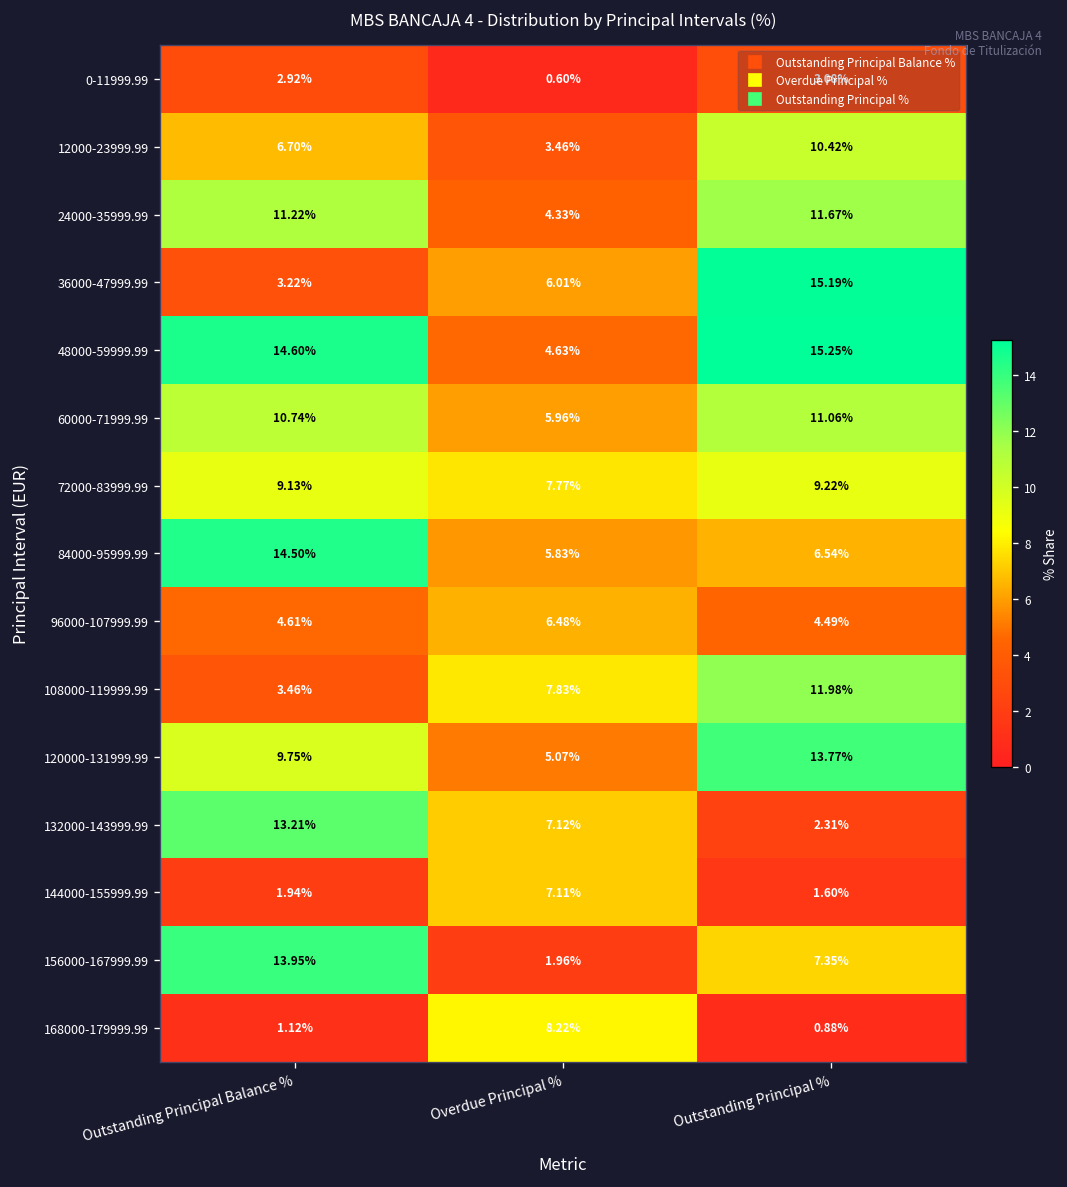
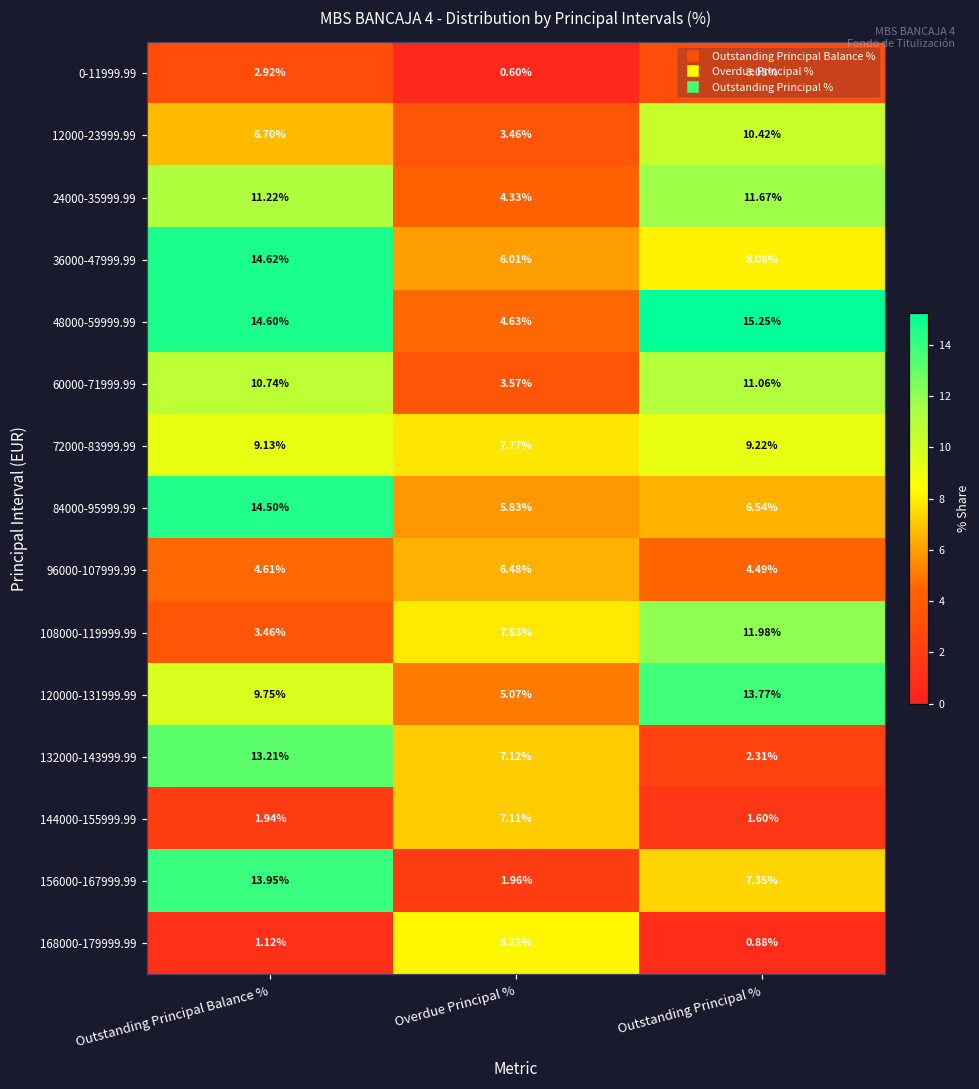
  {
    "0-11999.99": {
      "Outstanding Principal Balance %": "2.92%",
      "Overdue Principal %": "0.60%"
    },
    "12000-23999.99": {
      "Outstanding Principal Balance %": "6.70%",
      "Overdue Principal %": "3.46%",
      "Outstanding Principal %": "10.42%"
    },
    "24000-35999.99": {
      "Outstanding Principal Balance %": "11.22%",
      "Overdue Principal %": "4.33%",
      "Outstanding Principal %": "11.67%"
    },
    "36000-47999.99": {
-     "Outstanding Principal Balance %": "3.22%",
+     "Outstanding Principal Balance %": "14.62%",
      "Overdue Principal %": "6.01%",
-     "Outstanding Principal %": "15.19%"
+     "Outstanding Principal %": "8.08%"
    },
    "48000-59999.99": {
      "Outstanding Principal Balance %": "14.60%",
      "Overdue Principal %": "4.63%",
      "Outstanding Principal %": "15.25%"
    },
    "60000-71999.99": {
      "Outstanding Principal Balance %": "10.74%",
-     "Overdue Principal %": "5.96%",
+     "Overdue Principal %": "3.57%",
      "Outstanding Principal %": "11.06%"
    },
    "72000-83999.99": {
      "Outstanding Principal Balance %": "9.13%",
      "Overdue Principal %": "7.77%",
      "Outstanding Principal %": "9.22%"
    },
    "84000-95999.99": {
      "Outstanding Principal Balance %": "14.50%",
      "Overdue Principal %": "5.83%",
      "Outstanding Principal %": "6.54%"
    },
    "96000-107999.99": {
      "Outstanding Principal Balance %": "4.61%",
      "Overdue Principal %": "6.48%",
      "Outstanding Principal %": "4.49%"
    },
    "108000-119999.99": {
      "Outstanding Principal Balance %": "3.46%",
      "Overdue Principal %": "7.83%",
      "Outstanding Principal %": "11.98%"
    },
    "120000-131999.99": {
      "Outstanding Principal Balance %": "9.75%",
      "Overdue Principal %": "5.07%",
      "Outstanding Principal %": "13.77%"
    },
    "132000-143999.99": {
      "Outstanding Principal Balance %": "13.21%",
      "Overdue Principal %": "7.12%",
      "Outstanding Principal %": "2.31%"
    },
    "144000-155999.99": {
      "Outstanding Principal Balance %": "1.94%",
      "Overdue Principal %": "7.11%",
      "Outstanding Principal %": "1.60%"
    },
    "156000-167999.99": {
      "Outstanding Principal Balance %": "13.95%",
      "Overdue Principal %": "1.96%",
      "Outstanding Principal %": "7.35%"
    },
    "168000-179999.99": {
      "Outstanding Principal Balance %": "1.12%",
      "Overdue Principal %": "8.22%",
      "Outstanding Principal %": "0.88%"
    }
  }
